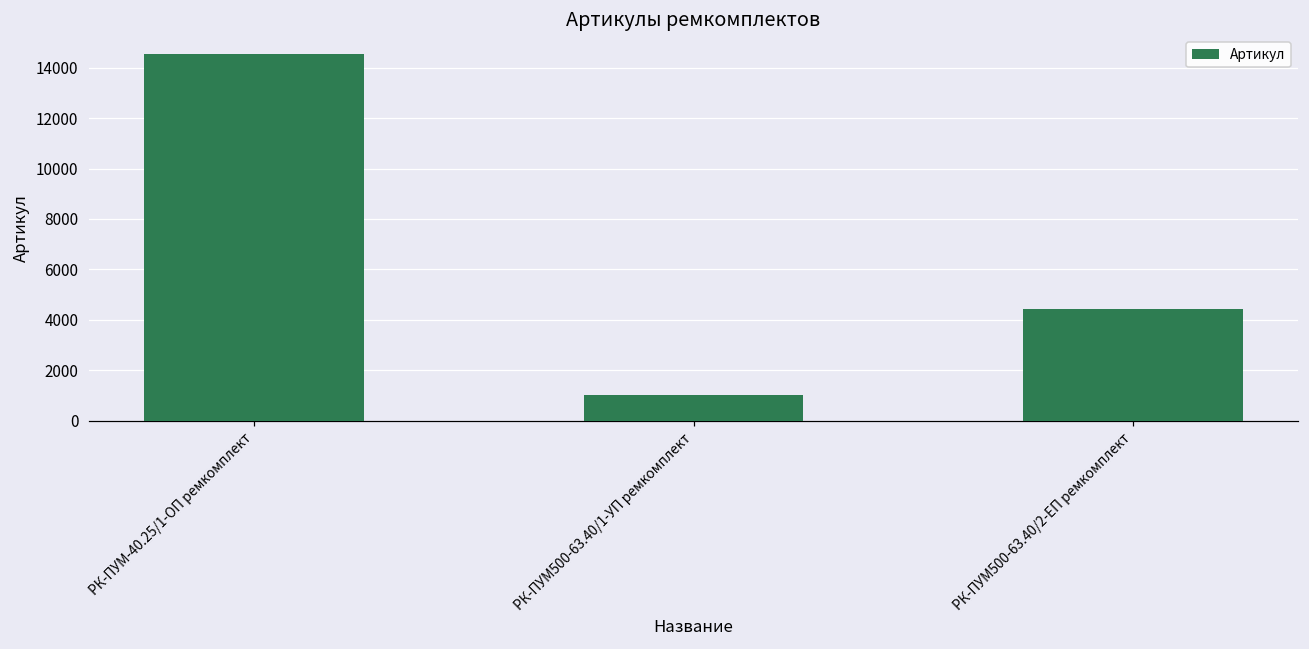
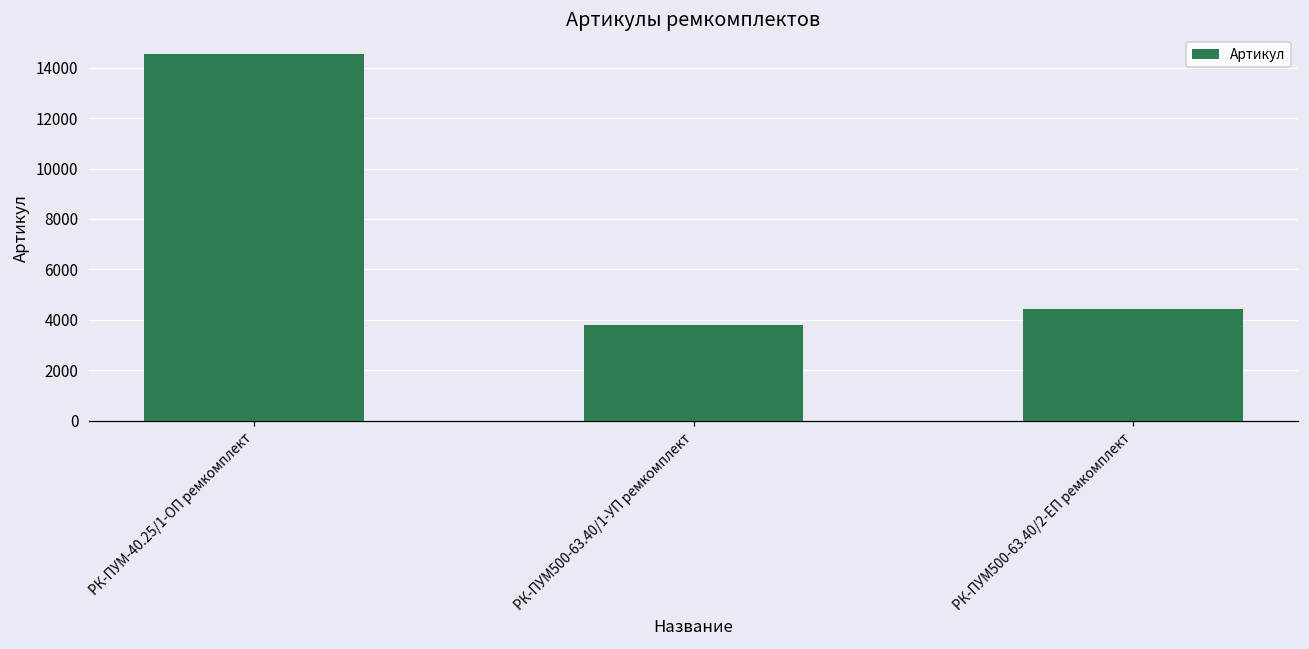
  {
    "РК-ПУМ-40.25/1-ОП ремкомплект": 14500,
-   "РК-ПУМ500-63.40/1-УП ремкомплект": 1000,
+   "РК-ПУМ500-63.40/1-УП ремкомплект": 3800,
    "РК-ПУМ500-63.40/2-ЕП ремкомплект": 4400
  }
